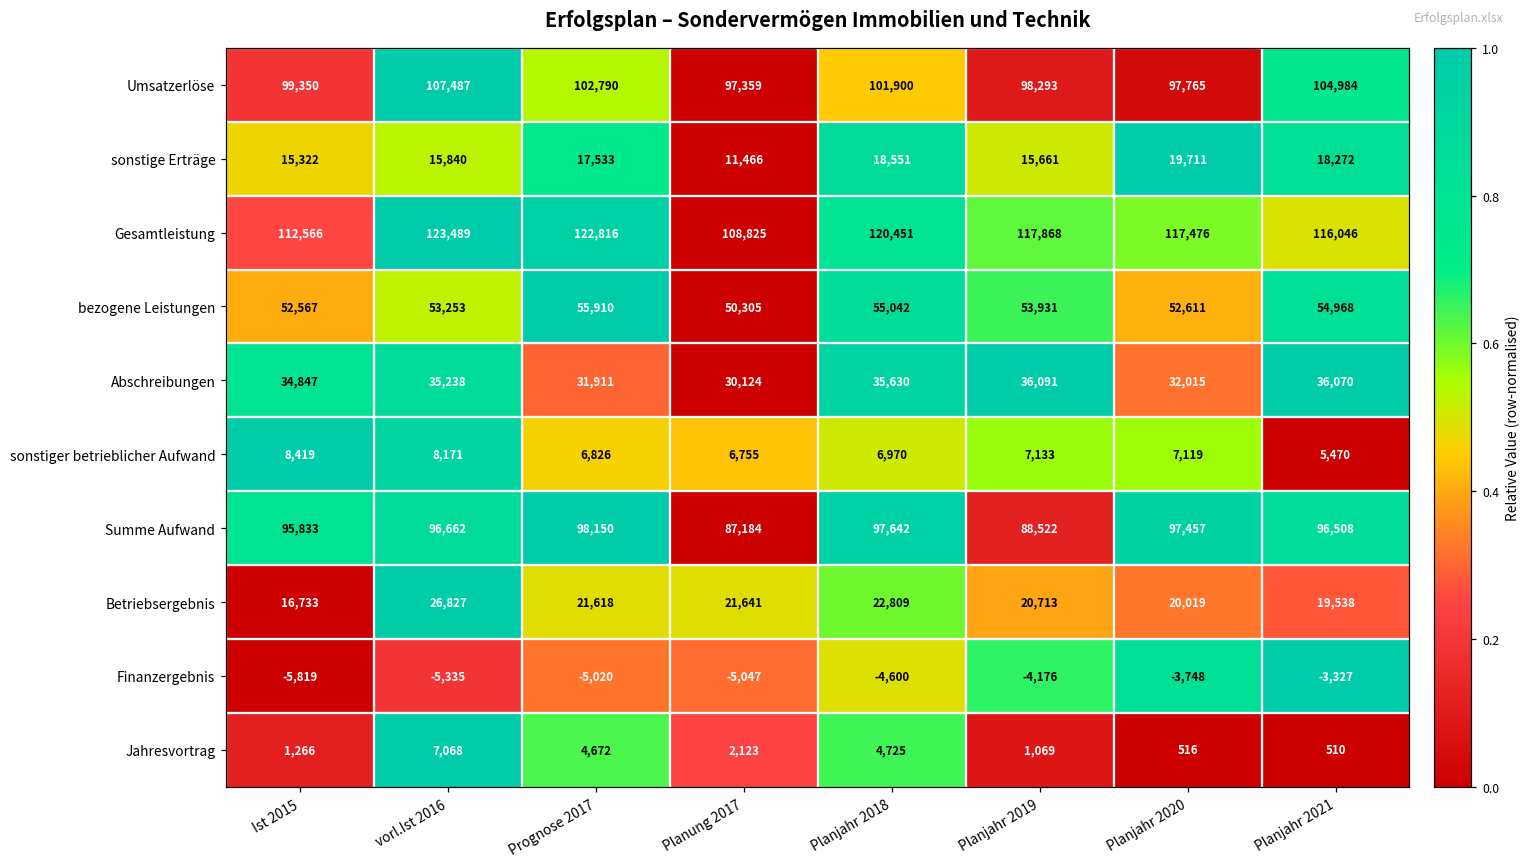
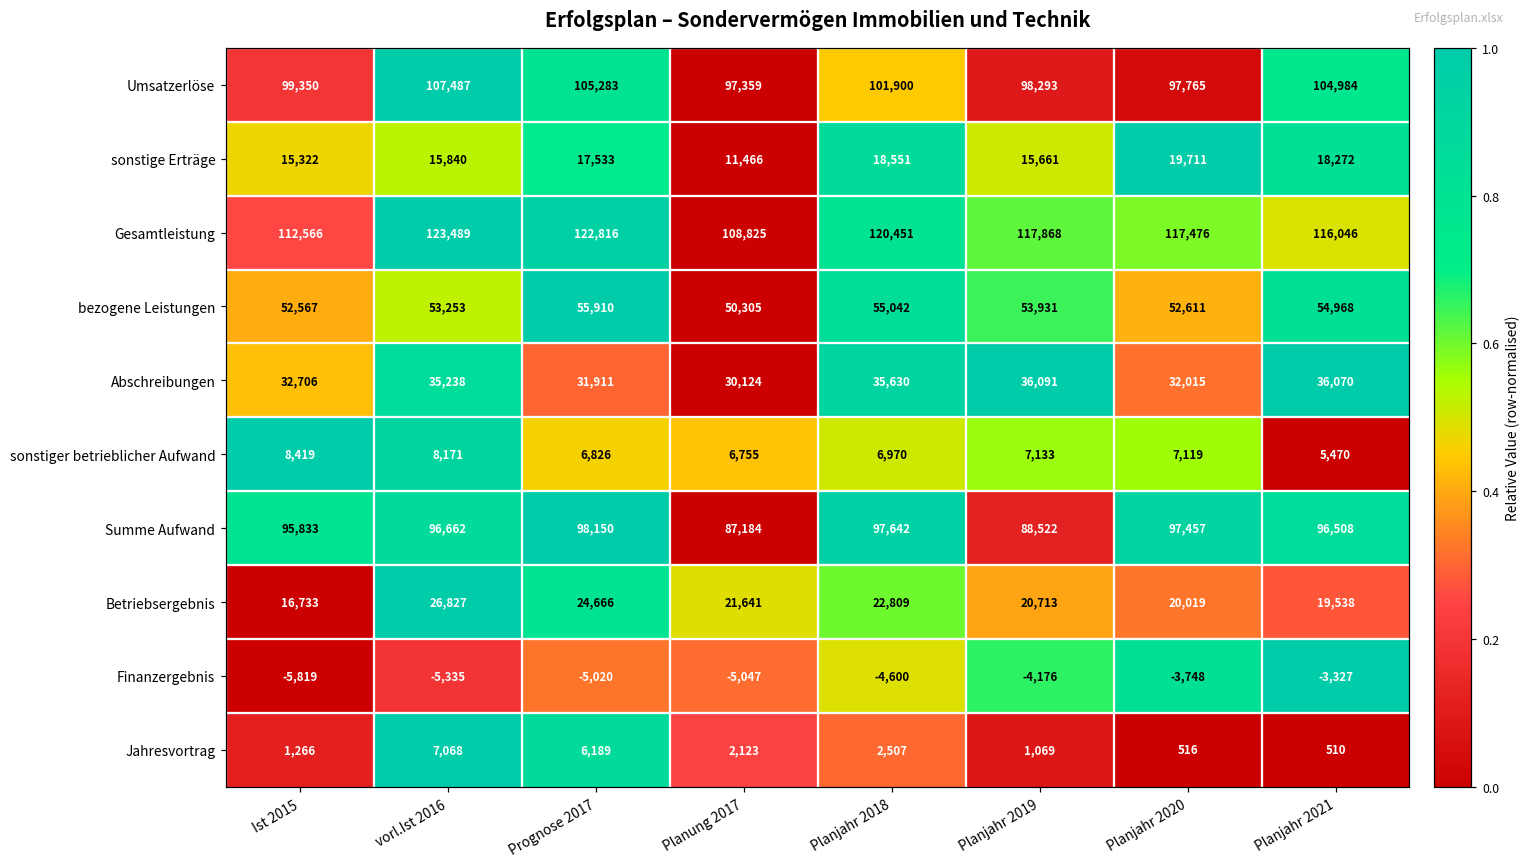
  {
    "Umsatzerlöse": {
      "Ist 2015": "99,350",
      "vorl.Ist 2016": "107,487",
-     "Prognose 2017": "102,790",
+     "Prognose 2017": "105,283",
      "Planung 2017": "97,359",
      "Planjahr 2018": "101,900",
      "Planjahr 2019": "98,293",
      "Planjahr 2020": "97,765",
      "Planjahr 2021": "104,984"
    },
    "sonstige Erträge": {
      "Ist 2015": "15,322",
      "vorl.Ist 2016": "15,840",
      "Prognose 2017": "17,533",
      "Planung 2017": "11,466",
      "Planjahr 2018": "18,551",
      "Planjahr 2019": "15,661",
      "Planjahr 2020": "19,711",
      "Planjahr 2021": "18,272"
    },
    "Gesamtleistung": {
      "Ist 2015": "112,566",
      "vorl.Ist 2016": "123,489",
      "Prognose 2017": "122,816",
      "Planung 2017": "108,825",
      "Planjahr 2018": "120,451",
      "Planjahr 2019": "117,868",
      "Planjahr 2020": "117,476",
      "Planjahr 2021": "116,046"
    },
    "bezogene Leistungen": {
      "Ist 2015": "52,567",
      "vorl.Ist 2016": "53,253",
      "Prognose 2017": "55,910",
      "Planung 2017": "50,305",
      "Planjahr 2018": "55,042",
      "Planjahr 2019": "53,931",
      "Planjahr 2020": "52,611",
      "Planjahr 2021": "54,968"
    },
    "Abschreibungen": {
-     "Ist 2015": "34,847",
+     "Ist 2015": "32,706",
      "vorl.Ist 2016": "35,238",
      "Prognose 2017": "31,911",
      "Planung 2017": "30,124",
      "Planjahr 2018": "35,630",
      "Planjahr 2019": "36,091",
      "Planjahr 2020": "32,015",
      "Planjahr 2021": "36,070"
    },
    "sonstiger betrieblicher Aufwand": {
      "Ist 2015": "8,419",
      "vorl.Ist 2016": "8,171",
      "Prognose 2017": "6,826",
      "Planung 2017": "6,755",
      "Planjahr 2018": "6,970",
      "Planjahr 2019": "7,133",
      "Planjahr 2020": "7,119",
      "Planjahr 2021": "5,470"
    },
    "Summe Aufwand": {
      "Ist 2015": "95,833",
      "vorl.Ist 2016": "96,662",
      "Prognose 2017": "98,150",
      "Planung 2017": "87,184",
      "Planjahr 2018": "97,642",
      "Planjahr 2019": "88,522",
      "Planjahr 2020": "97,457",
      "Planjahr 2021": "96,508"
    },
    "Betriebsergebnis": {
      "Ist 2015": "16,733",
      "vorl.Ist 2016": "26,827",
-     "Prognose 2017": "21,618",
+     "Prognose 2017": "24,666",
      "Planung 2017": "21,641",
      "Planjahr 2018": "22,809",
      "Planjahr 2019": "20,713",
      "Planjahr 2020": "20,019",
      "Planjahr 2021": "19,538"
    },
    "Finanzergebnis": {
      "Ist 2015": "-5,819",
      "vorl.Ist 2016": "-5,335",
      "Prognose 2017": "-5,020",
      "Planung 2017": "-5,047",
      "Planjahr 2018": "-4,600",
      "Planjahr 2019": "-4,176",
      "Planjahr 2020": "-3,748",
      "Planjahr 2021": "-3,327"
    },
    "Jahresvortrag": {
      "Ist 2015": "1,266",
      "vorl.Ist 2016": "7,068",
-     "Prognose 2017": "4,672",
+     "Prognose 2017": "6,189",
      "Planung 2017": "2,123",
-     "Planjahr 2018": "4,725",
+     "Planjahr 2018": "2,507",
      "Planjahr 2019": "1,069",
      "Planjahr 2020": "516",
      "Planjahr 2021": "510"
    }
  }
